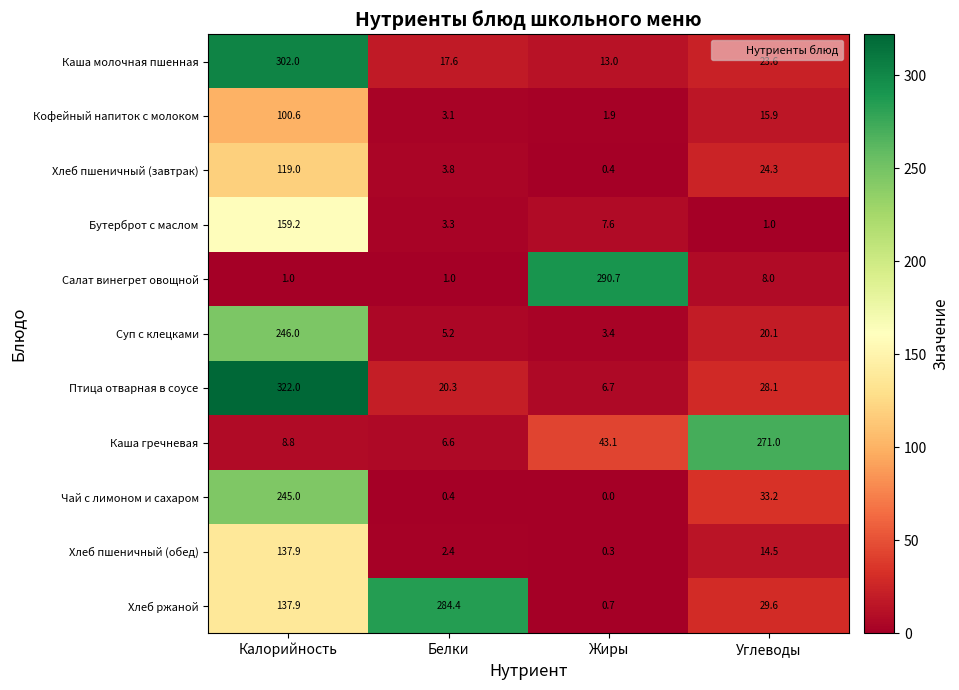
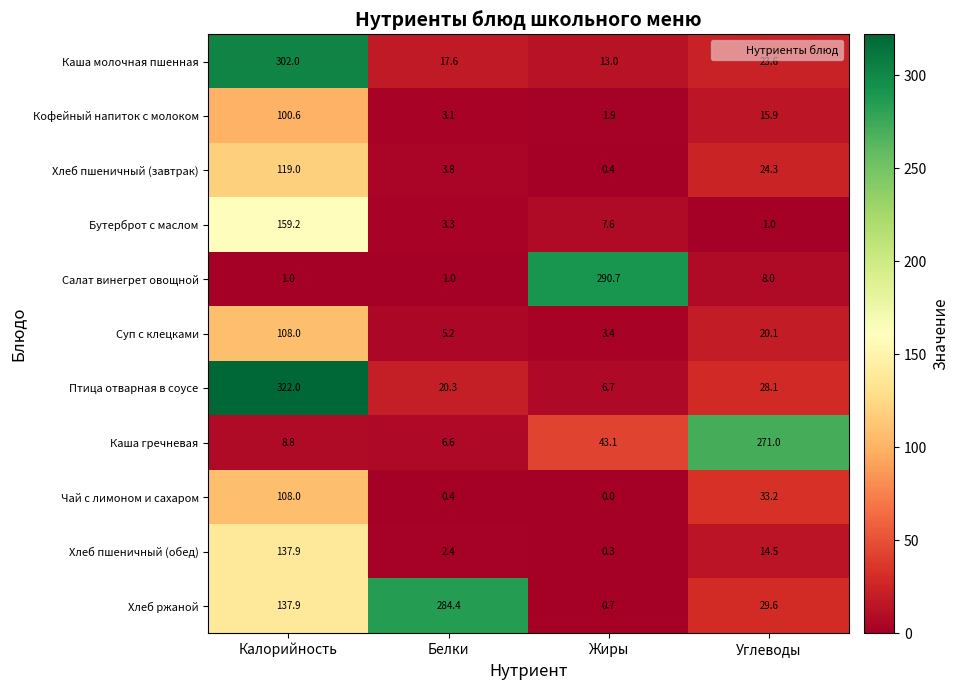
  {
    "Каша молочная пшенная": {
      "Калорийность": 302.0,
      "Белки": 17.6,
      "Жиры": 13.0
    },
    "Кофейный напиток с молоком": {
      "Калорийность": 100.6,
      "Белки": 3.1,
      "Жиры": 1.9,
      "Углеводы": 15.9
    },
    "Хлеб пшеничный (завтрак)": {
      "Калорийность": 119.0,
      "Белки": 3.8,
      "Жиры": 0.4,
      "Углеводы": 24.3
    },
    "Бутерброт с маслом": {
      "Калорийность": 159.2,
      "Белки": 3.3,
      "Жиры": 7.6,
      "Углеводы": 1.0
    },
    "Салат винегрет овощной": {
      "Калорийность": 1.0,
      "Белки": 1.0,
      "Жиры": 290.7,
      "Углеводы": 8.0
    },
    "Суп с клецками": {
-     "Калорийность": 246.0,
+     "Калорийность": 108.0,
      "Белки": 5.2,
      "Жиры": 3.4,
      "Углеводы": 20.1
    },
    "Птица отварная в соусе": {
      "Калорийность": 322.0,
      "Белки": 20.3,
      "Жиры": 6.7,
      "Углеводы": 28.1
    },
    "Каша гречневая": {
      "Калорийность": 8.8,
      "Белки": 6.6,
      "Жиры": 43.1,
      "Углеводы": 271.0
    },
    "Чай с лимоном и сахаром": {
-     "Калорийность": 245.0,
+     "Калорийность": 108.0,
      "Белки": 0.4,
      "Жиры": 0.0,
      "Углеводы": 33.2
    },
    "Хлеб пшеничный (обед)": {
      "Калорийность": 137.9,
      "Белки": 2.4,
      "Жиры": 0.3,
      "Углеводы": 14.5
    },
    "Хлеб ржаной": {
      "Калорийность": 137.9,
      "Белки": 284.4,
      "Жиры": 0.7,
      "Углеводы": 29.6
    }
  }
